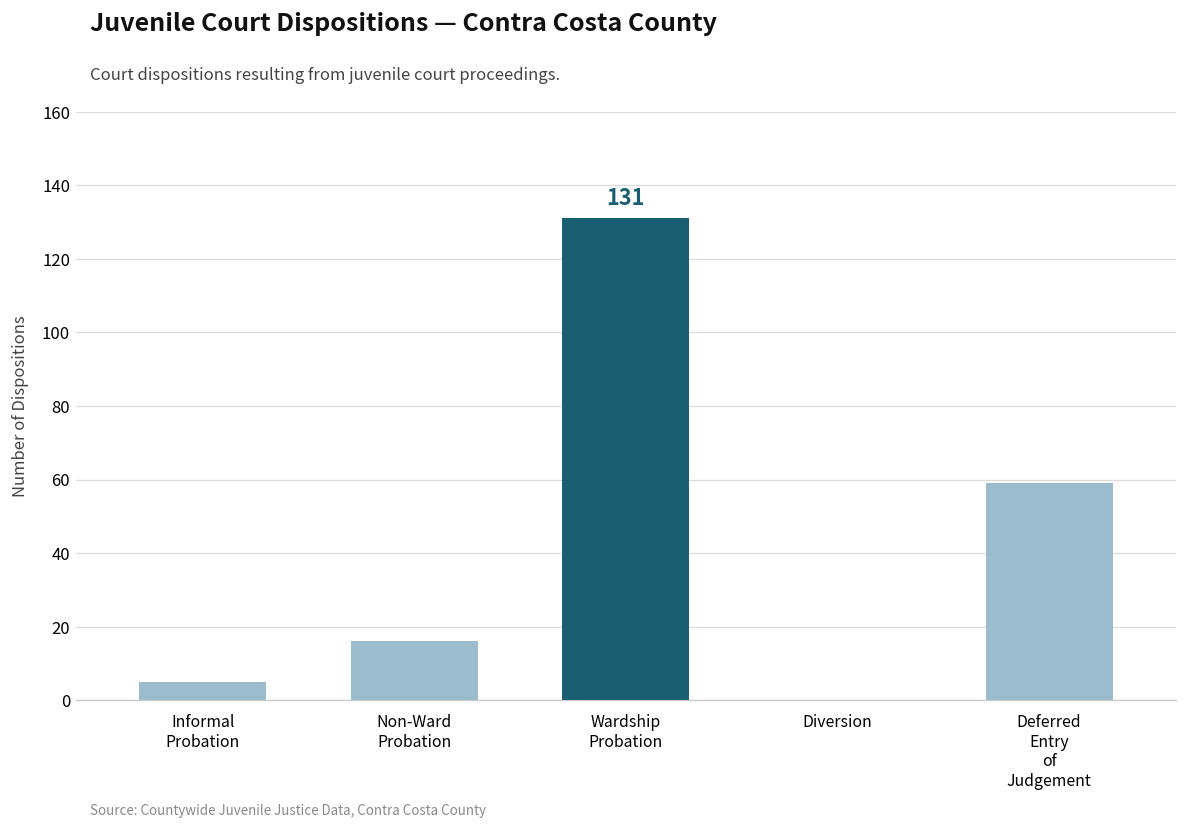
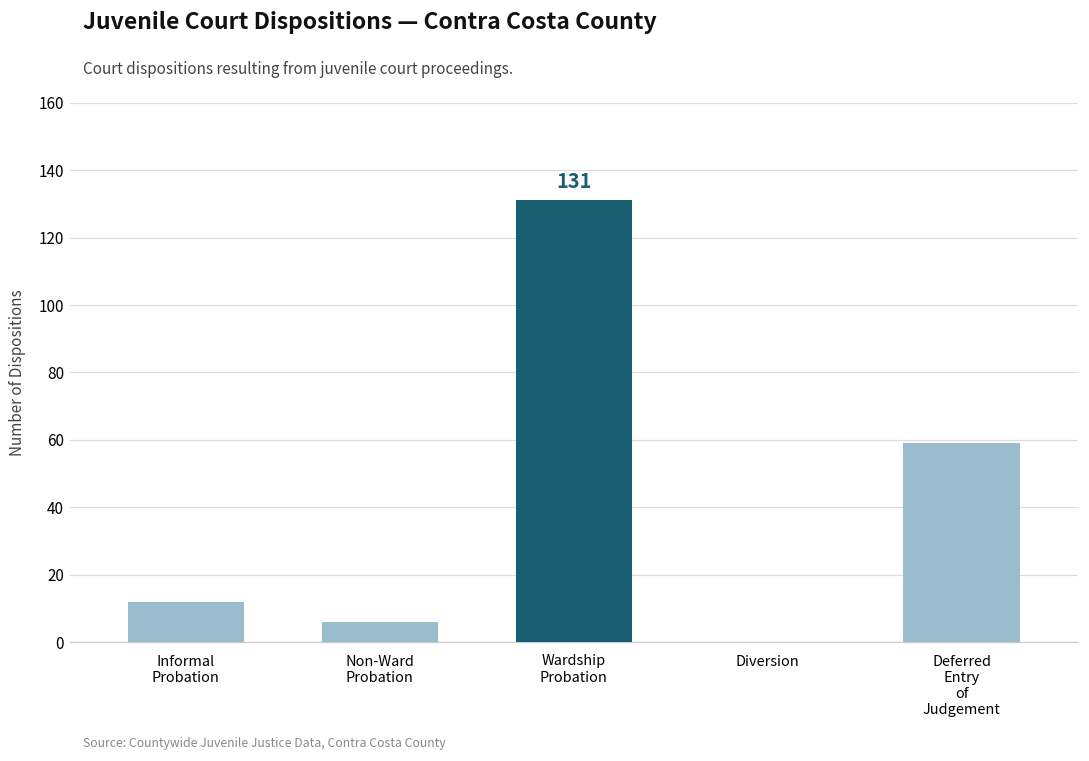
  {
-   "Informal Probation": 5,
-   "Non-Ward Probation": 16,
+   "Informal Probation": 12,
+   "Non-Ward Probation": 6,
    "Diversion": 0,
    "Deferred Entry of Judgement": 59
  }
